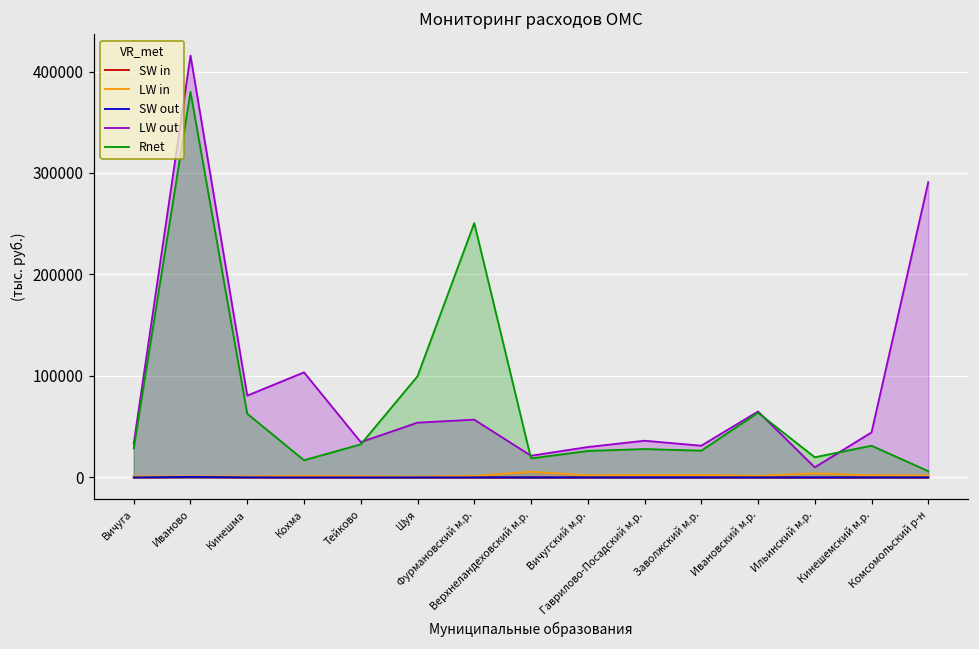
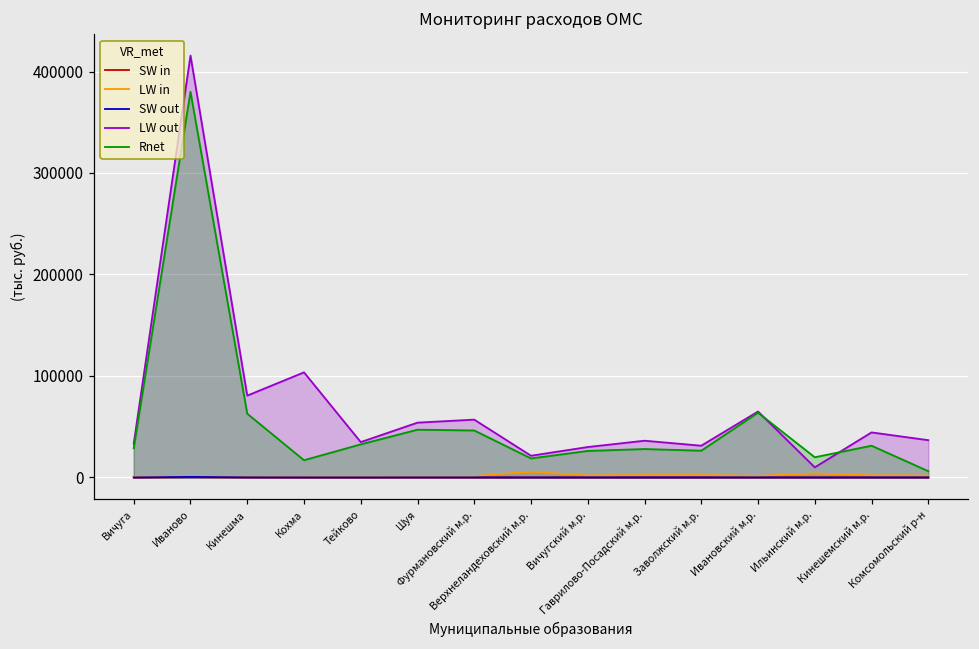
  {
    "SW out": {
      "Верхнеландеховский м.р.": 0,
      "Ильинский м.р.": 0
    },
    "LW in": {
      "Верхнеландеховский м.р.": 10000,
      "Ильинский м.р.": 0
    },
    "LW out": {
      "Вичуга": 30000,
      "Иваново": 420000,
      "Кинешма": 80000,
      "Кохма": 100000,
      "Шуя": 50000,
      "Фурмановский м.р.": 60000,
      "Вичугский м.р.": 30000,
      "Гаврилово-Посадский м.р.": 40000,
      "Заволжский м.р.": 30000,
      "Ильинский м.р.": 10000,
      "Кинешемский м.р.": 40000,
-     "Комсомольский р-н": 290000
+     "Комсомольский р-н": 40000
    },
    "Rnet": {
      "Вичуга": 30000,
      "Иваново": 380000,
      "Кинешма": 60000,
      "Кохма": 20000,
-     "Шуя": 100000,
-     "Фурмановский м.р.": 250000,
+     "Шуя": 50000,
+     "Фурмановский м.р.": 50000,
      "Вичугский м.р.": 30000,
      "Гаврилово-Посадский м.р.": 30000,
      "Заволжский м.р.": 30000,
      "Ильинский м.р.": 20000,
      "Кинешемский м.р.": 30000,
      "Комсомольский р-н": 10000
    }
  }
